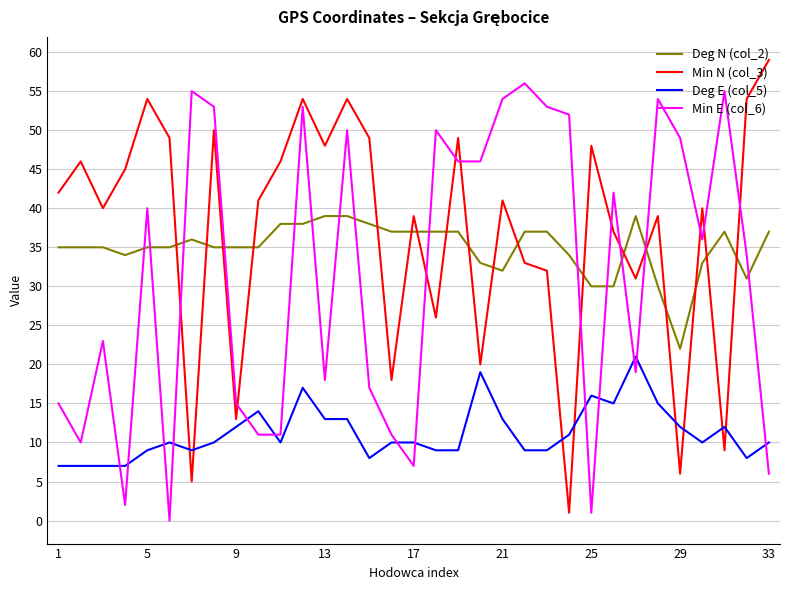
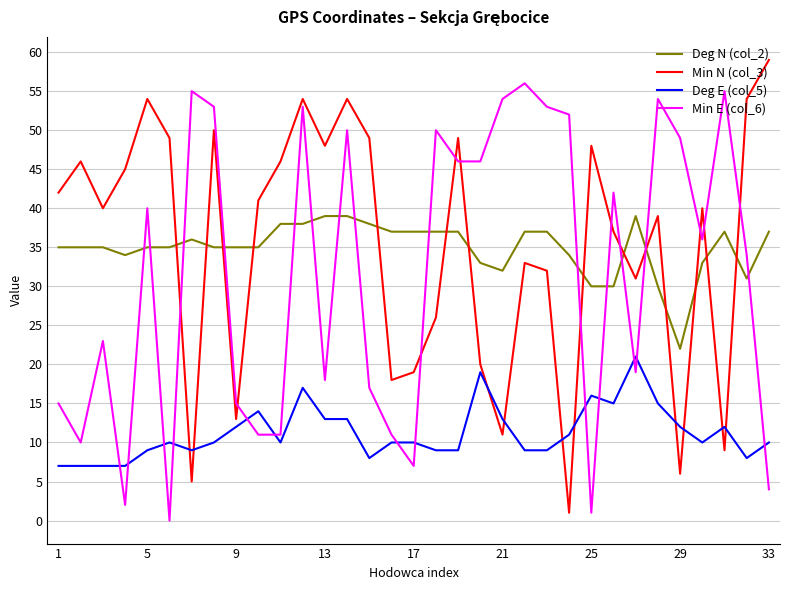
  {
    "Deg N (col_2)": {
      "1": 35,
      "5": 35,
      "9": 35,
      "13": 39,
      "17": 37,
      "21": 32,
      "25": 30,
      "29": 22,
      "33": 37
    },
    "Min N (col_3)": {
      "1": 42,
      "5": 54,
      "9": 13,
      "13": 48,
-     "17": 39,
-     "21": 41,
+     "17": 19,
+     "21": 11,
      "25": 48,
      "29": 6,
      "33": 59
    },
    "Deg E (col_5)": {
      "1": 7,
      "5": 9,
      "9": 12,
      "13": 13,
      "17": 10,
      "21": 13,
      "25": 16,
      "29": 12,
      "33": 10
    },
    "Min E (col_6)": {
      "1": 15,
      "5": 40,
      "9": 15,
      "13": 18,
      "17": 7,
      "21": 54,
      "25": 1,
      "29": 49,
-     "33": 6
+     "33": 4
    }
  }
